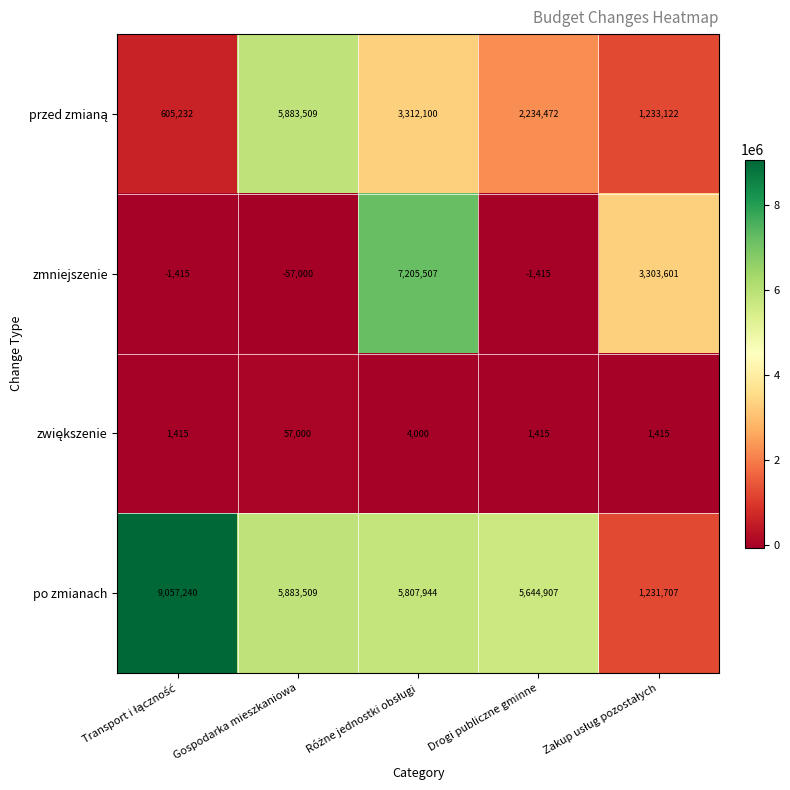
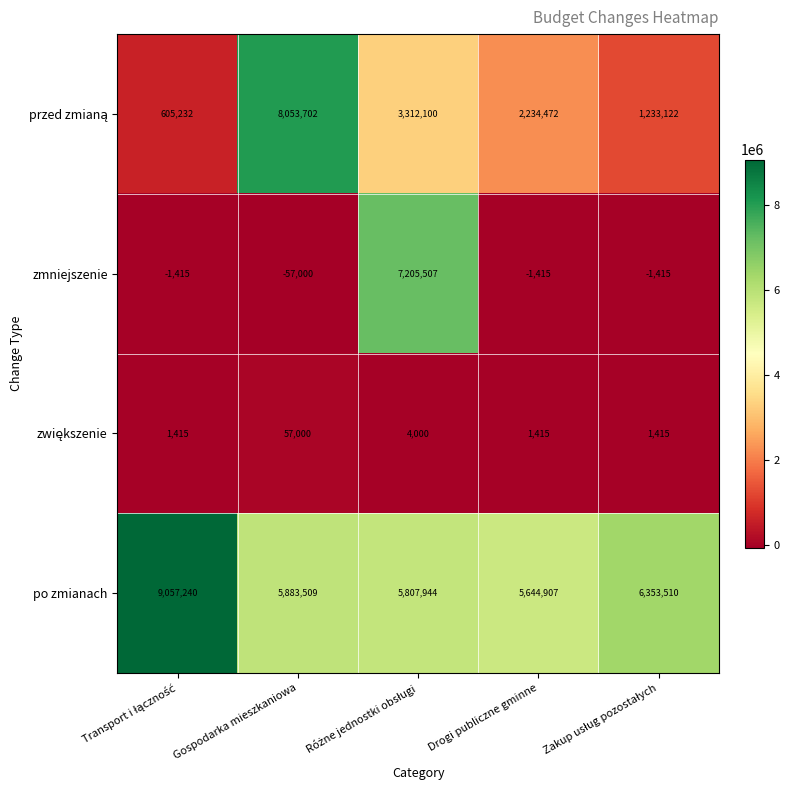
  {
    "przed zmianą": {
      "Transport i łączność": "605,232",
-     "Gospodarka mieszkaniowa": "5,883,509",
+     "Gospodarka mieszkaniowa": "8,053,702",
      "Różne jednostki obsługi": "3,312,100",
      "Drogi publiczne gminne": "2,234,472",
      "Zakup usług pozostałych": "1,233,122"
    },
    "zmniejszenie": {
      "Transport i łączność": "-1,415",
      "Gospodarka mieszkaniowa": "-57,000",
      "Różne jednostki obsługi": "7,205,507",
      "Drogi publiczne gminne": "-1,415",
-     "Zakup usług pozostałych": "3,303,601"
+     "Zakup usług pozostałych": "-1,415"
    },
    "zwiększenie": {
      "Transport i łączność": "1,415",
      "Gospodarka mieszkaniowa": "57,000",
      "Różne jednostki obsługi": "4,000",
      "Drogi publiczne gminne": "1,415",
      "Zakup usług pozostałych": "1,415"
    },
    "po zmianach": {
      "Transport i łączność": "9,057,240",
      "Gospodarka mieszkaniowa": "5,883,509",
      "Różne jednostki obsługi": "5,807,944",
      "Drogi publiczne gminne": "5,644,907",
-     "Zakup usług pozostałych": "1,231,707"
+     "Zakup usług pozostałych": "6,353,510"
    }
  }
